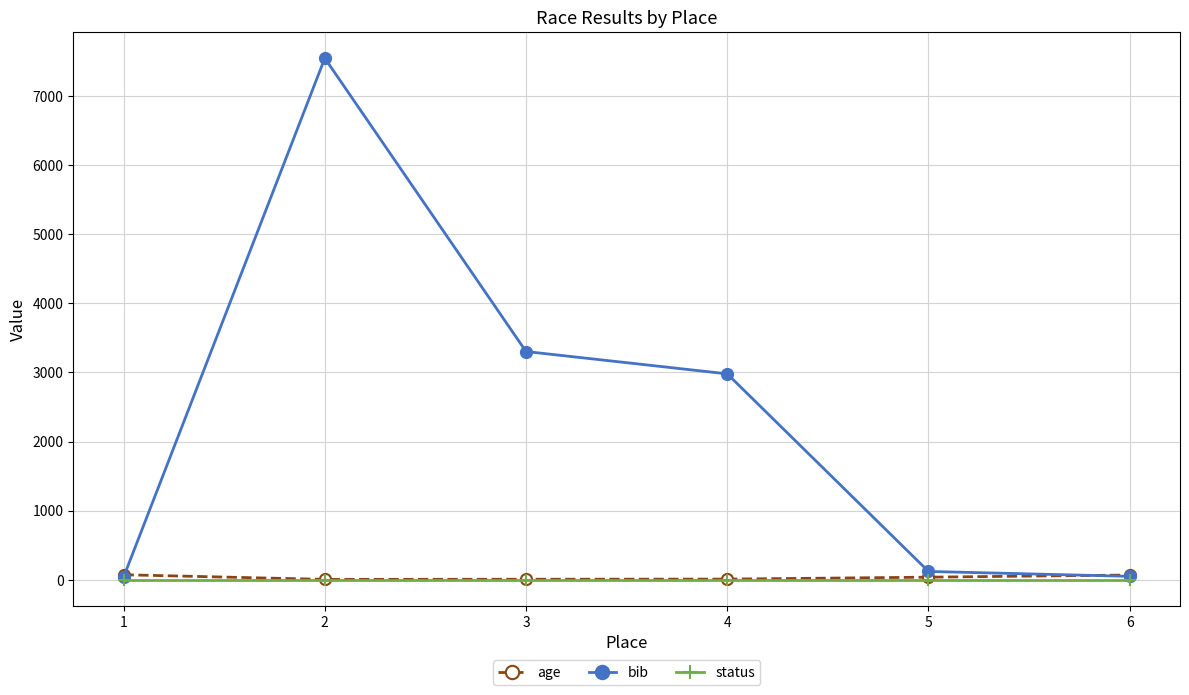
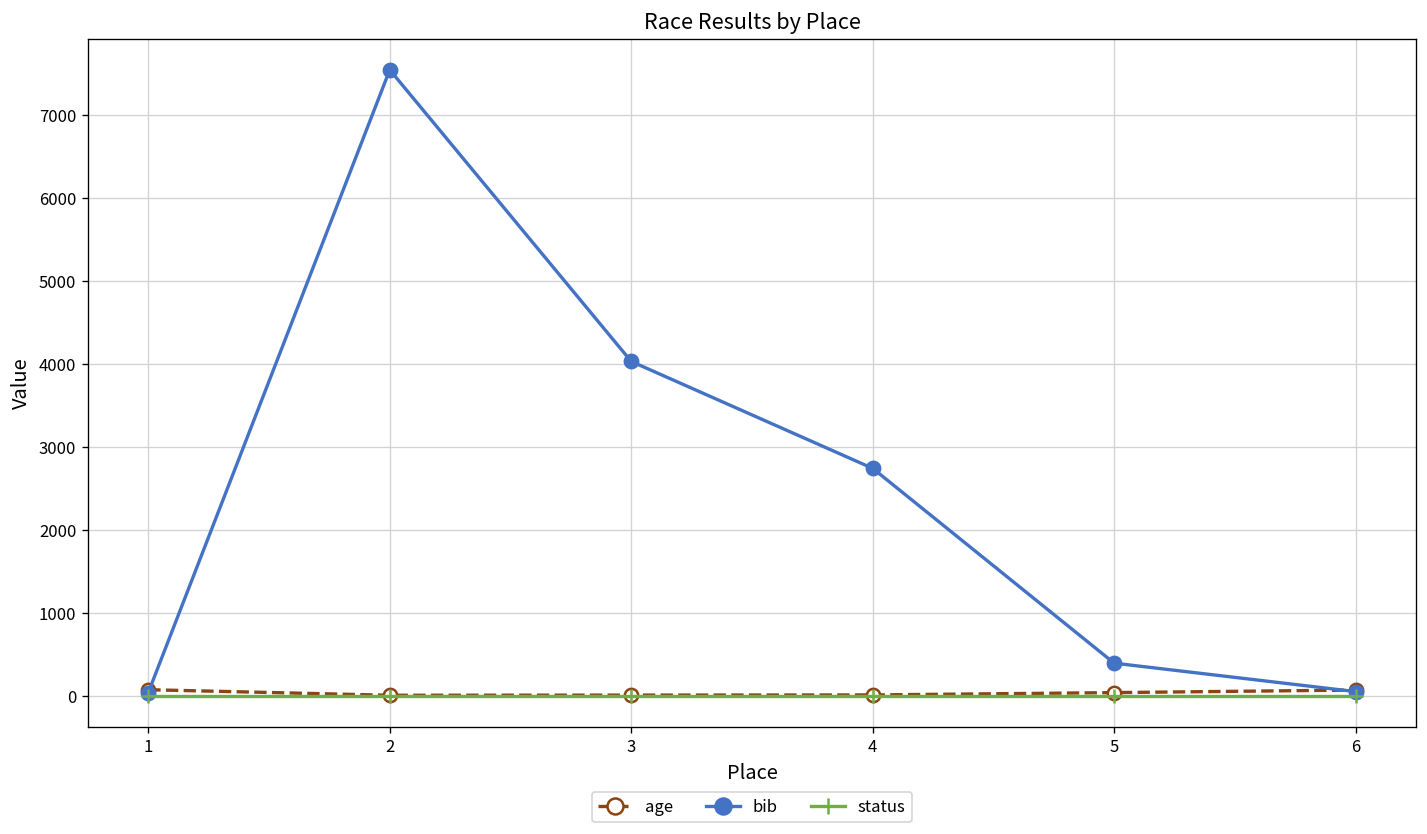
  {
    "age": {
      "5": 0
    },
    "bib": {
      "2": 7500,
-     "3": 3300,
-     "4": 3000,
-     "5": 100
+     "3": 4000,
+     "4": 2700,
+     "5": 400
    },
    "status": {
      "1": 0,
      "5": 0,
      "6": 0
    }
  }
